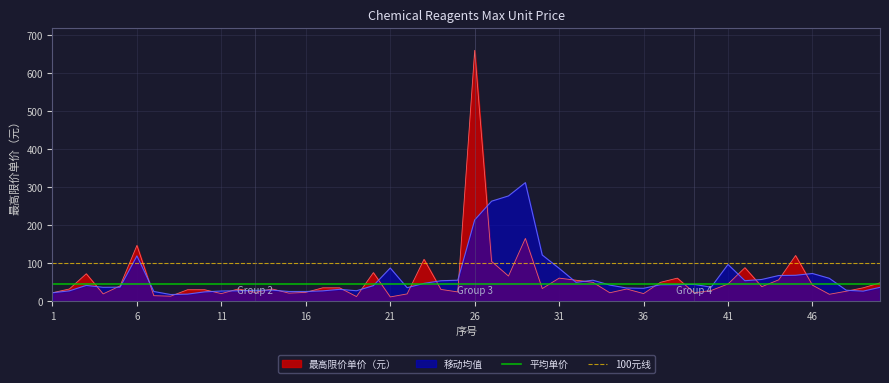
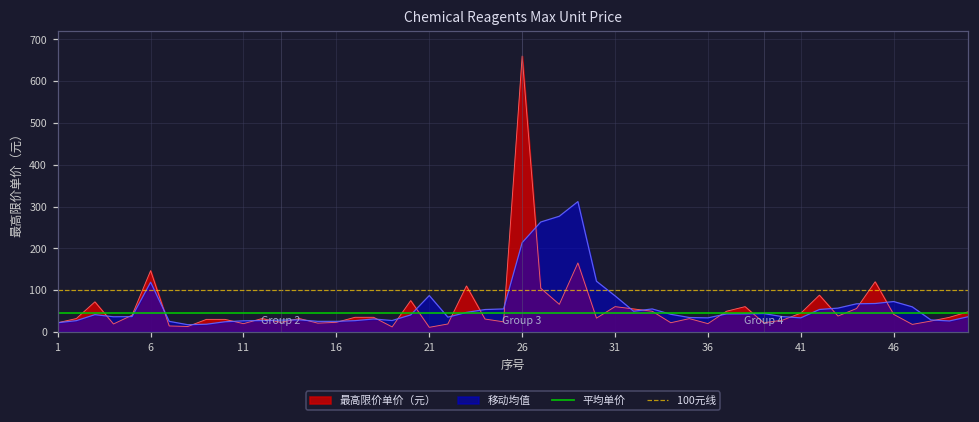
  {
    "最高限价单价（元）": {
      "6": 150,
      "11": 20,
      "21": 10,
      "26": 660,
      "31": 60,
      "36": 20,
      "41": 50,
      "46": 40
    },
    "移动均值": {
      "6": 120,
      "11": 30,
      "21": 90,
      "26": 210,
      "31": 90,
      "36": 30,
-     "41": 100,
+     "41": 30,
      "46": 70
    }
  }
